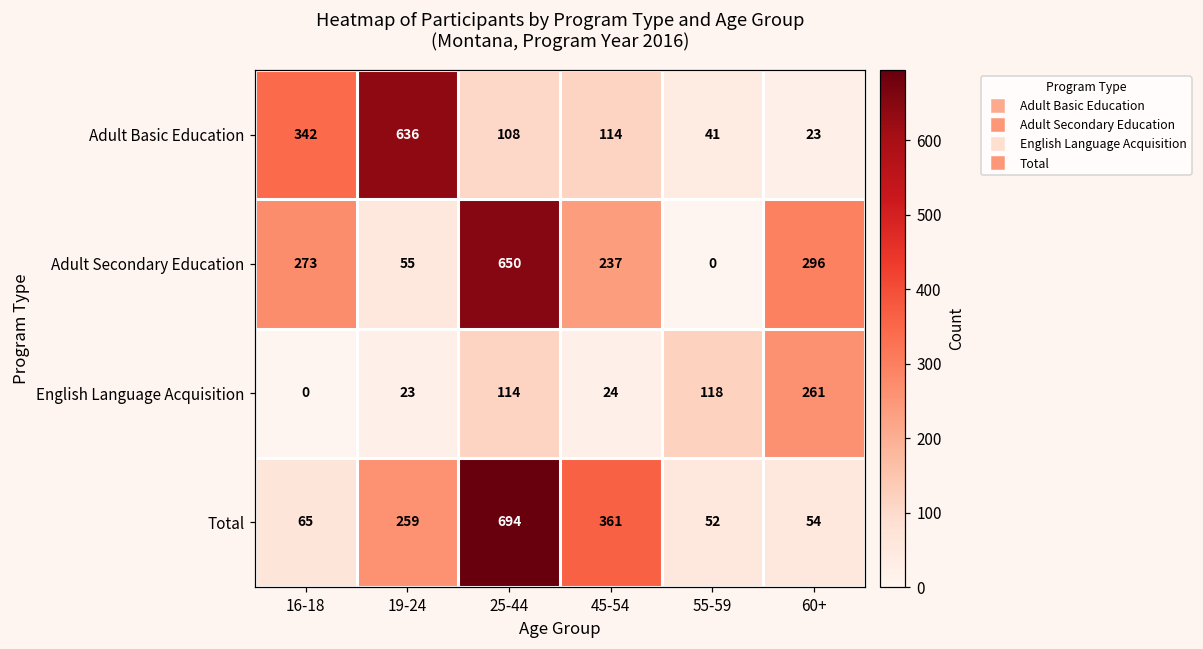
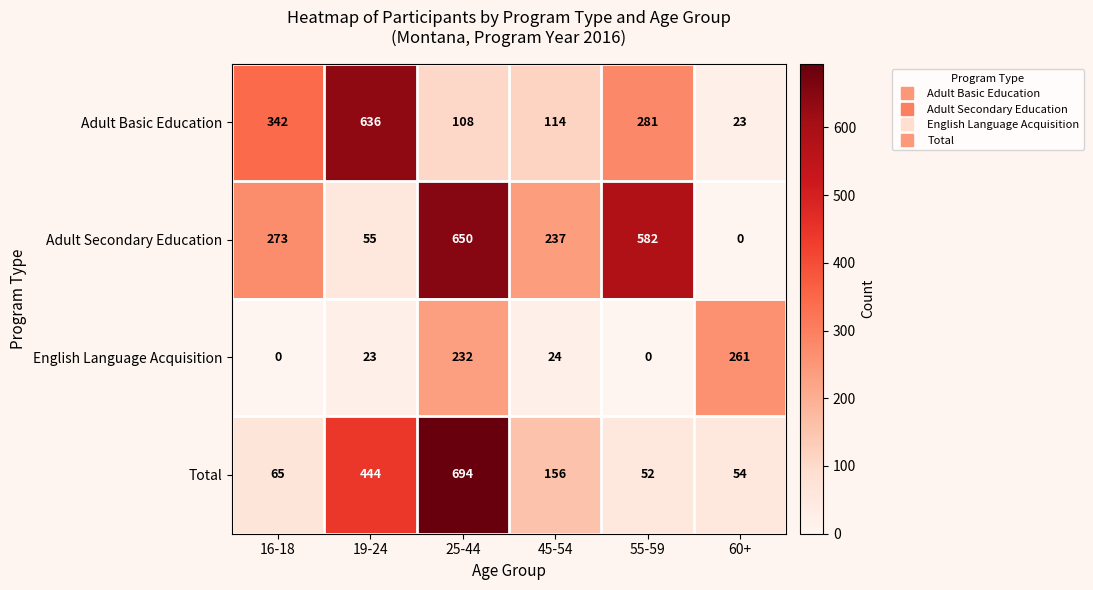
  {
    "Adult Basic Education": {
      "16-18": 342,
      "19-24": 636,
      "25-44": 108,
      "45-54": 114,
-     "55-59": 41,
+     "55-59": 281,
      "60+": 23
    },
    "Adult Secondary Education": {
      "16-18": 273,
      "19-24": 55,
      "25-44": 650,
      "45-54": 237,
-     "55-59": 0,
-     "60+": 296
+     "55-59": 582,
+     "60+": 0
    },
    "English Language Acquisition": {
      "16-18": 0,
      "19-24": 23,
-     "25-44": 114,
+     "25-44": 232,
      "45-54": 24,
-     "55-59": 118,
+     "55-59": 0,
      "60+": 261
    },
    "Total": {
      "16-18": 65,
-     "19-24": 259,
+     "19-24": 444,
      "25-44": 694,
-     "45-54": 361,
+     "45-54": 156,
      "55-59": 52,
      "60+": 54
    }
  }
